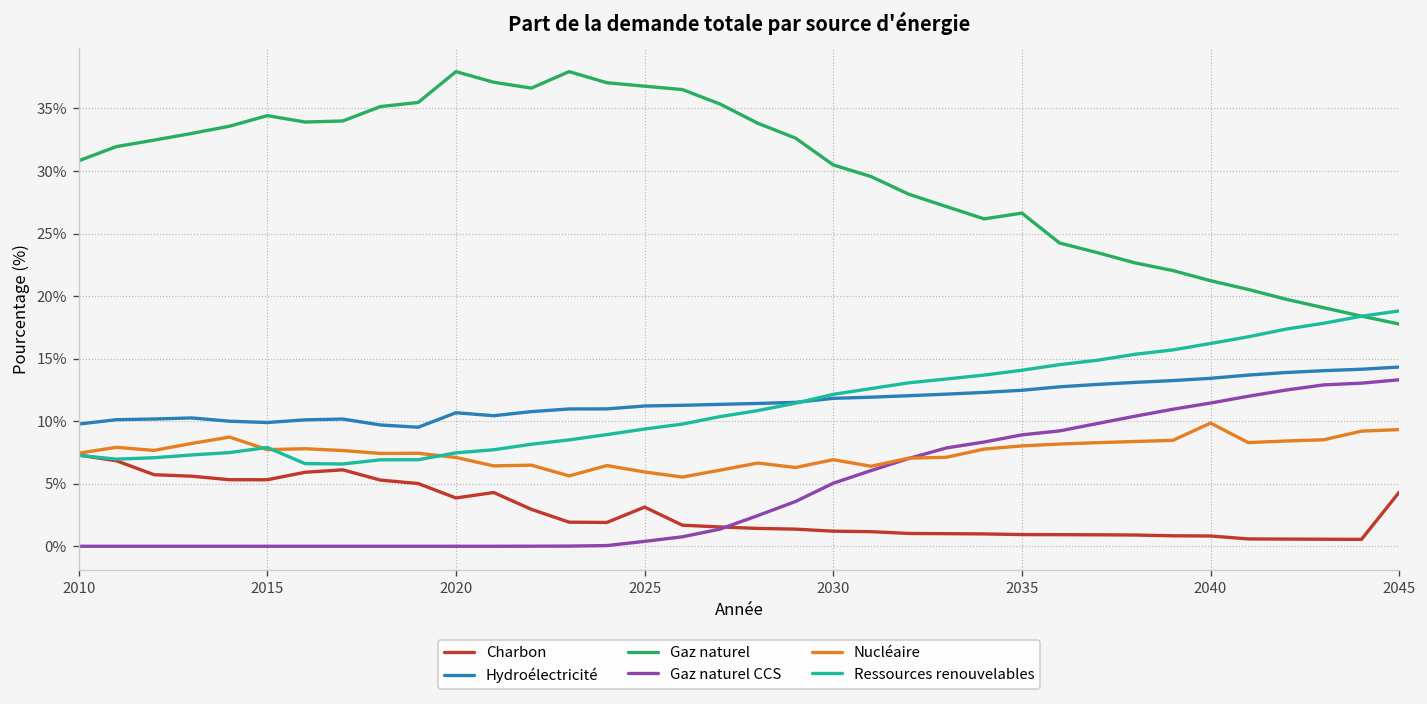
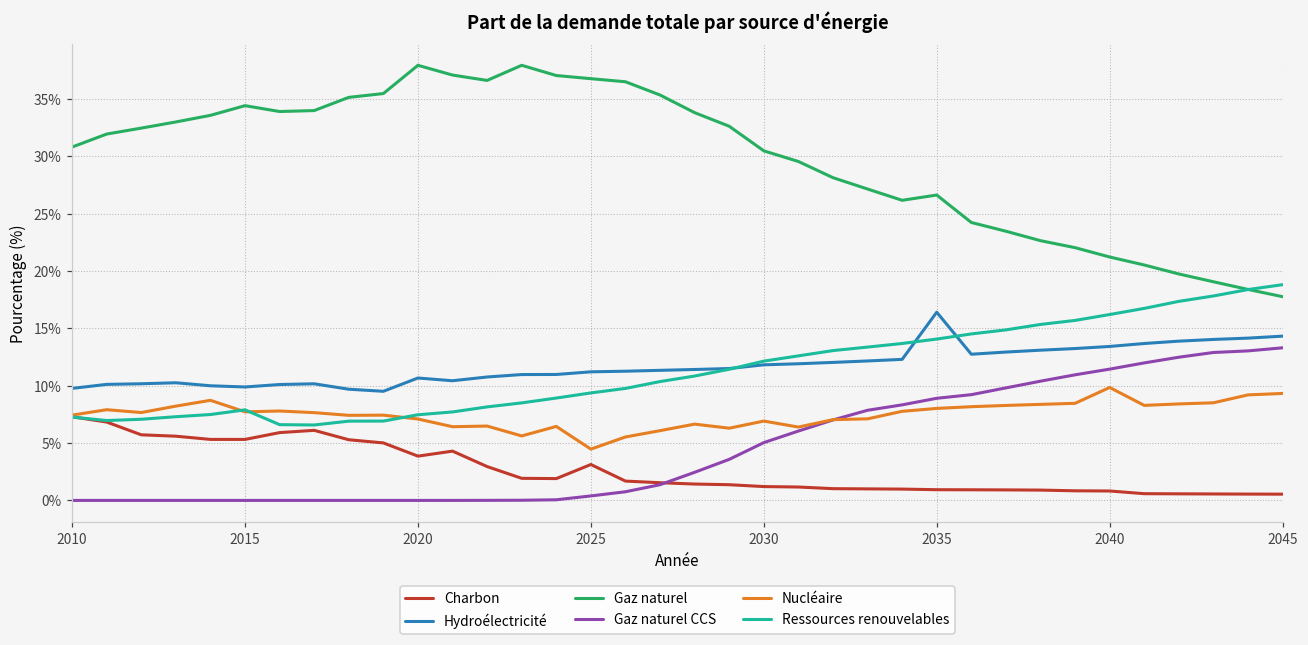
  {
    "Charbon": {
      "2015": "5.3%",
      "2020": "3.9%",
      "2025": "3.1%",
      "2030": "1.2%",
      "2035": "0.9%",
      "2040": "0.8%",
-     "2045": "4.3%"
+     "2045": "0.5%"
    },
    "Hydroélectricité": {
      "2010": "9.8%",
      "2015": "9.9%",
      "2020": "10.7%",
      "2025": "11.2%",
      "2030": "11.8%",
-     "2035": "12.5%",
+     "2035": "16.4%",
      "2040": "13.4%",
      "2045": "14.3%"
    },
    "Gaz naturel": {
      "2010": "30.8%",
      "2015": "34.4%",
      "2020": "37.9%",
      "2025": "36.8%",
      "2030": "30.5%",
      "2035": "26.6%",
      "2040": "21.2%",
      "2045": "17.8%"
    },
    "Gaz naturel CCS": {
      "2010": "0.0%",
      "2015": "0.0%",
      "2020": "0.0%",
      "2025": "0.4%",
      "2030": "5.0%",
      "2035": "8.9%",
      "2040": "11.4%",
      "2045": "13.3%"
    },
    "Nucléaire": {
      "2020": "7.1%",
-     "2025": "5.9%",
+     "2025": "4.5%",
      "2030": "6.9%",
      "2035": "8.0%",
      "2040": "9.8%",
      "2045": "9.3%"
    },
    "Ressources renouvelables": {
      "2020": "7.5%",
      "2025": "9.4%",
      "2030": "12.1%",
      "2035": "14.1%",
      "2040": "16.2%",
      "2045": "18.8%"
    }
  }
